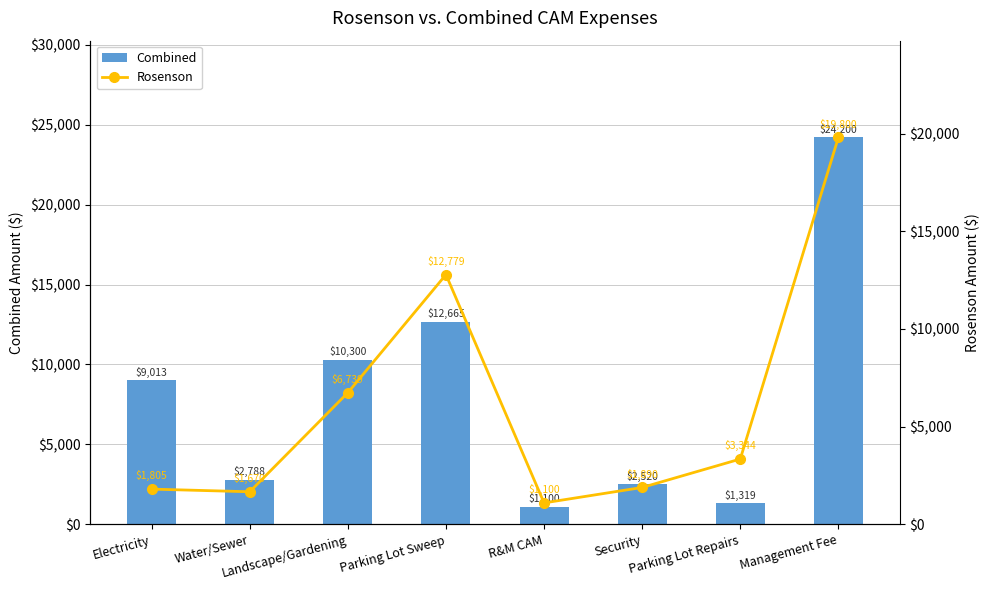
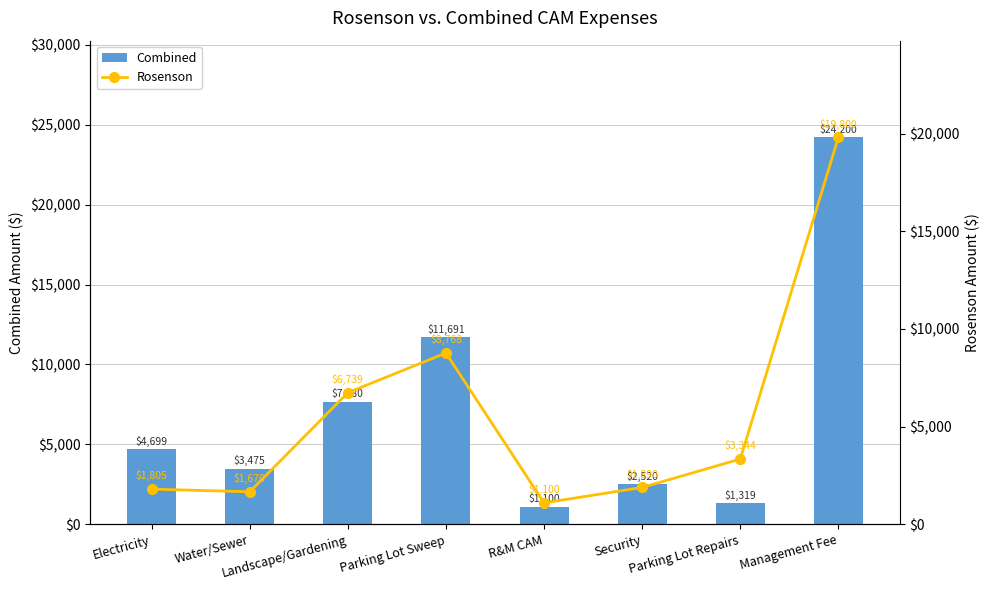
  {
    "Combined": {
-     "Electricity": "$9,013",
-     "Water/Sewer": "$2,788",
-     "Landscape/Gardening": "$10,300",
-     "Parking Lot Sweep": "$12,665",
+     "Electricity": "$4,699",
+     "Water/Sewer": "$3,475",
+     "Landscape/Gardening": "$7,680",
+     "Parking Lot Sweep": "$11,691",
      "Parking Lot Repairs": "$1,319"
    },
    "Rosenson": {
      "Electricity": "$1,805",
      "Water/Sewer": "$1,670",
      "Landscape/Gardening": "$6,739",
-     "Parking Lot Sweep": "$12,779",
+     "Parking Lot Sweep": "$8,768",
      "Parking Lot Repairs": "$3,344"
    }
  }
